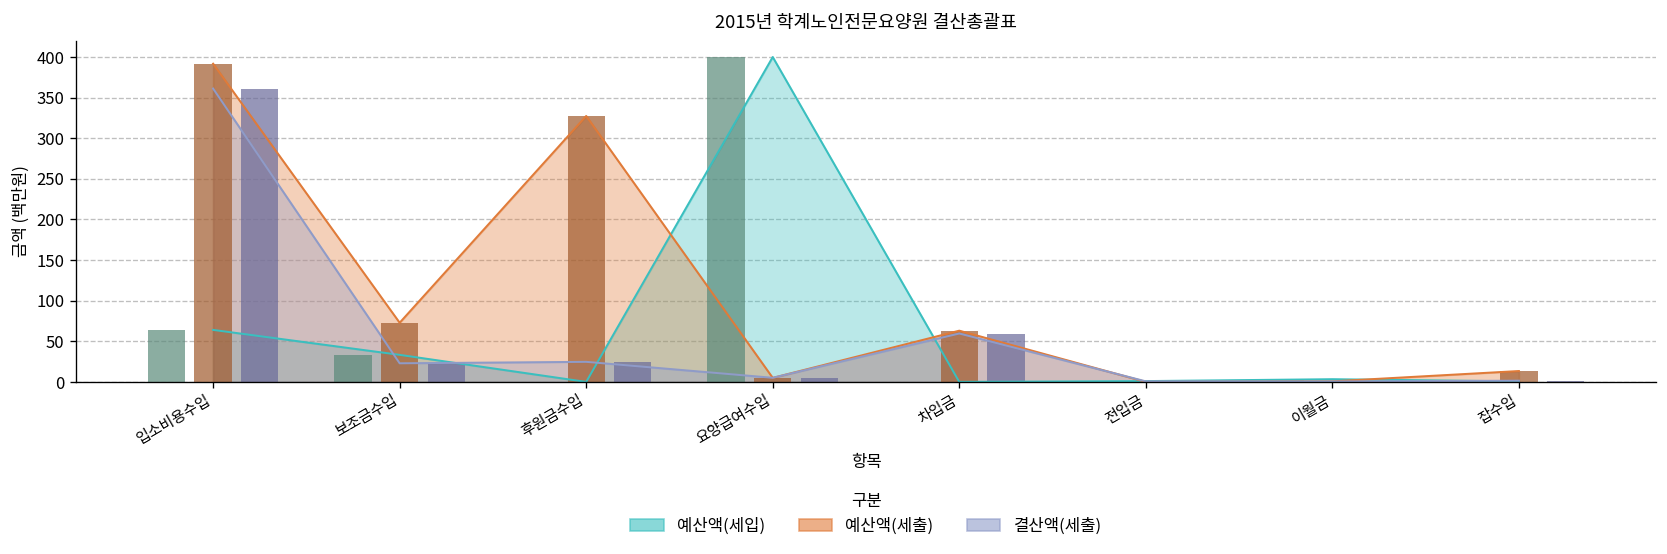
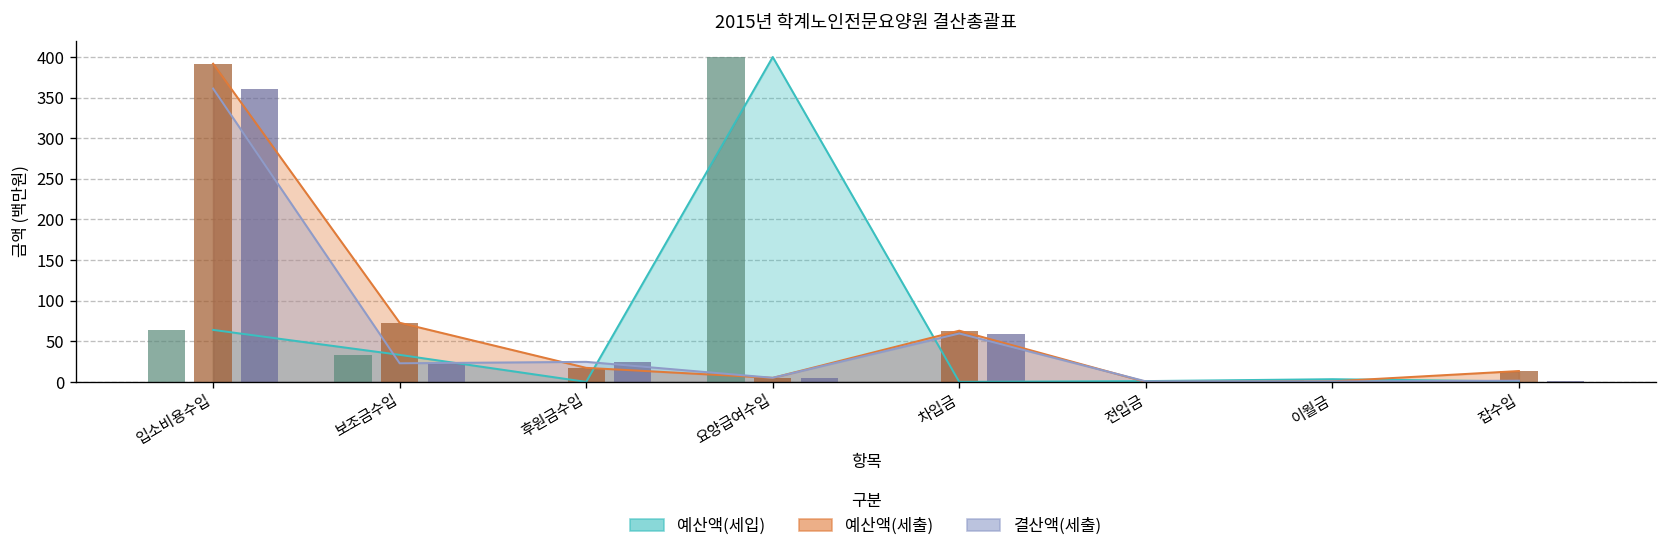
  {
    "예산액(세출)": {
      "입소비용수입": 390,
      "보조금수입": 70,
-     "후원금수입": 330,
+     "후원금수입": 20,
      "잡수입": 10
    }
  }
